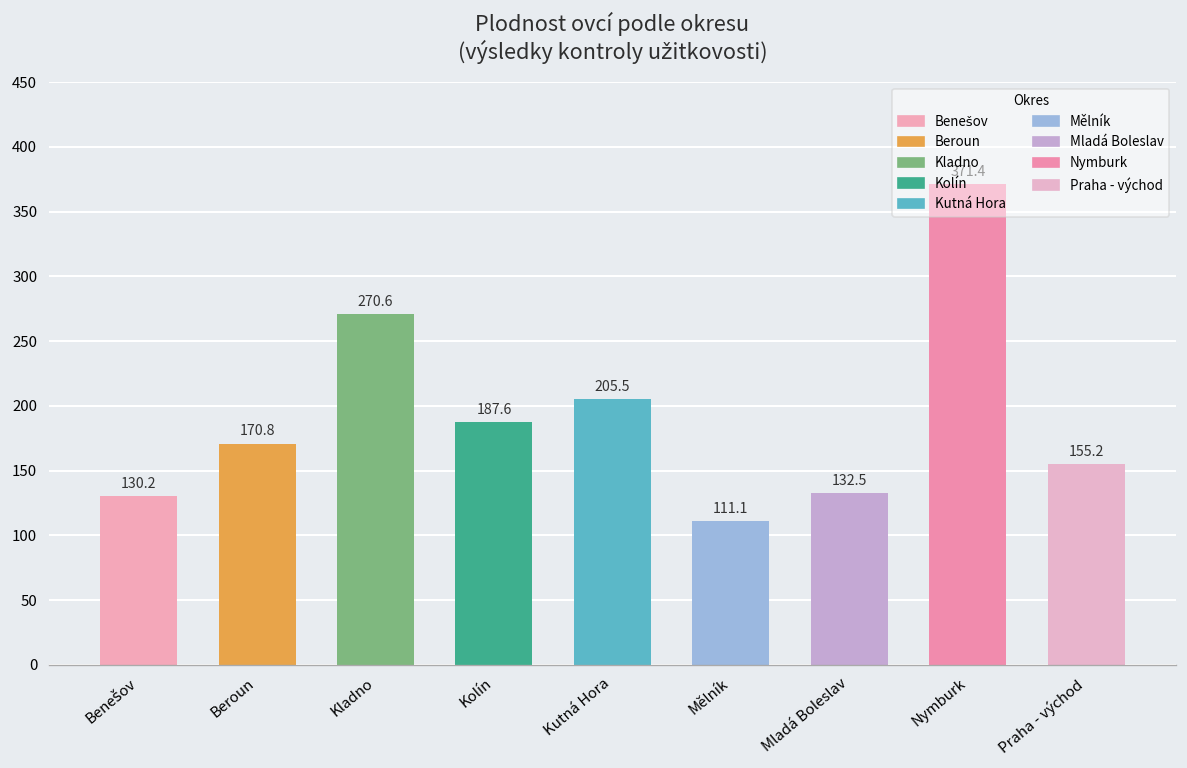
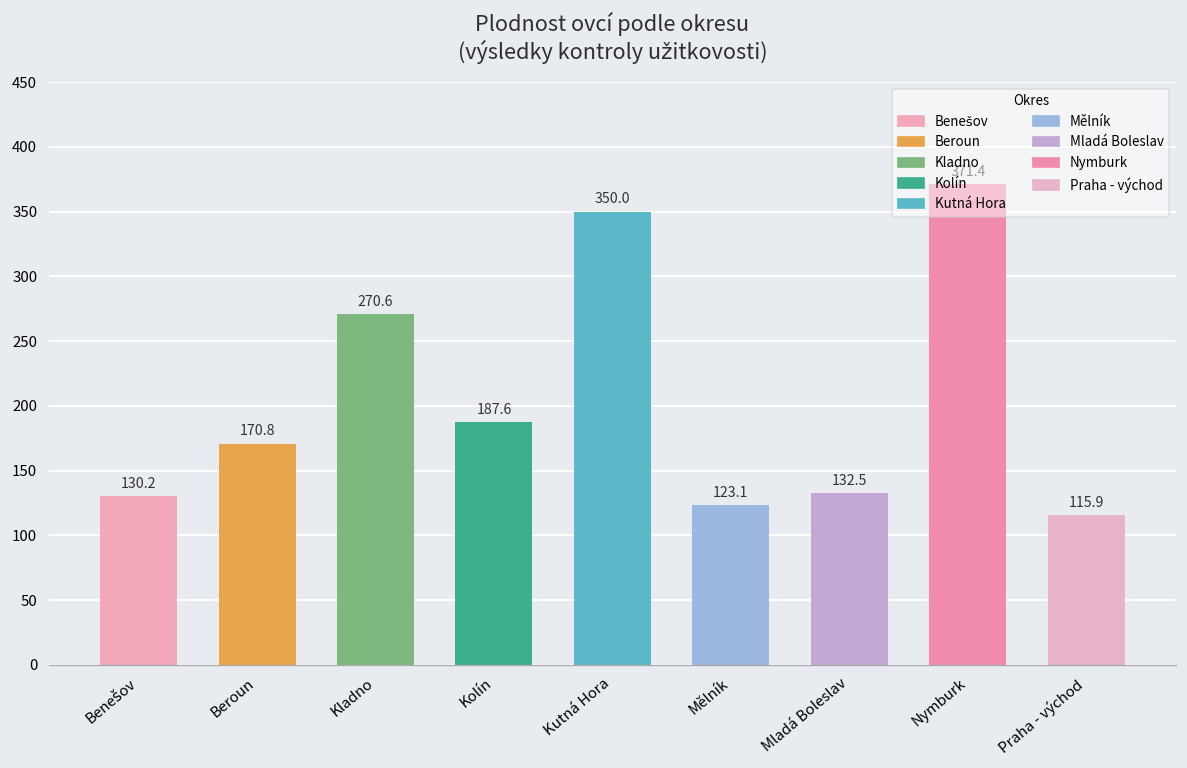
  {
    "Benešov": 130.2,
    "Beroun": 170.8,
    "Kladno": 270.6,
    "Kolín": 187.6,
-   "Kutná Hora": 205.5,
-   "Mělník": 111.1,
+   "Kutná Hora": 350.0,
+   "Mělník": 123.1,
    "Mladá Boleslav": 132.5,
-   "Praha - východ": 155.2
+   "Praha - východ": 115.9
  }
